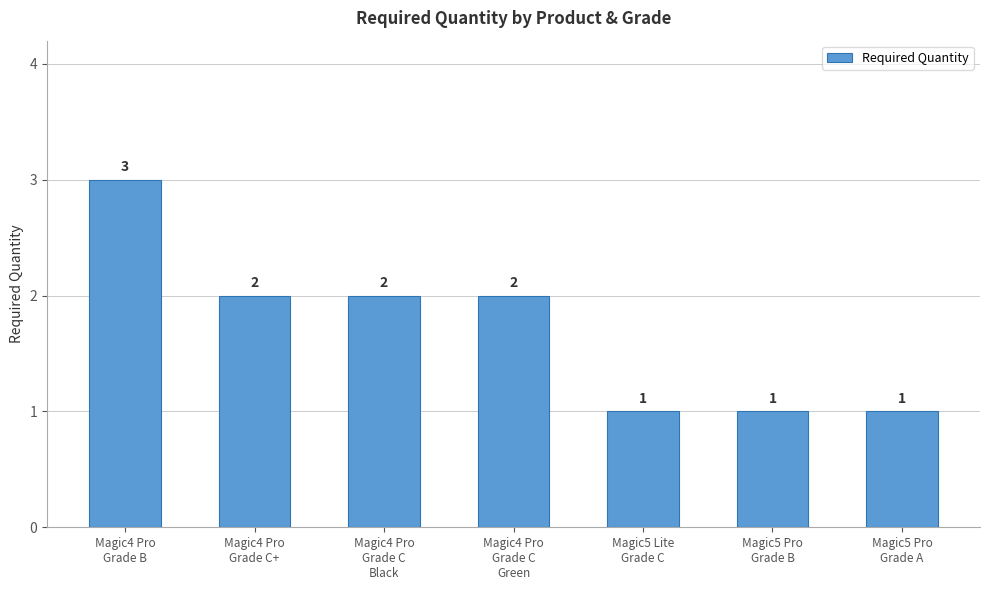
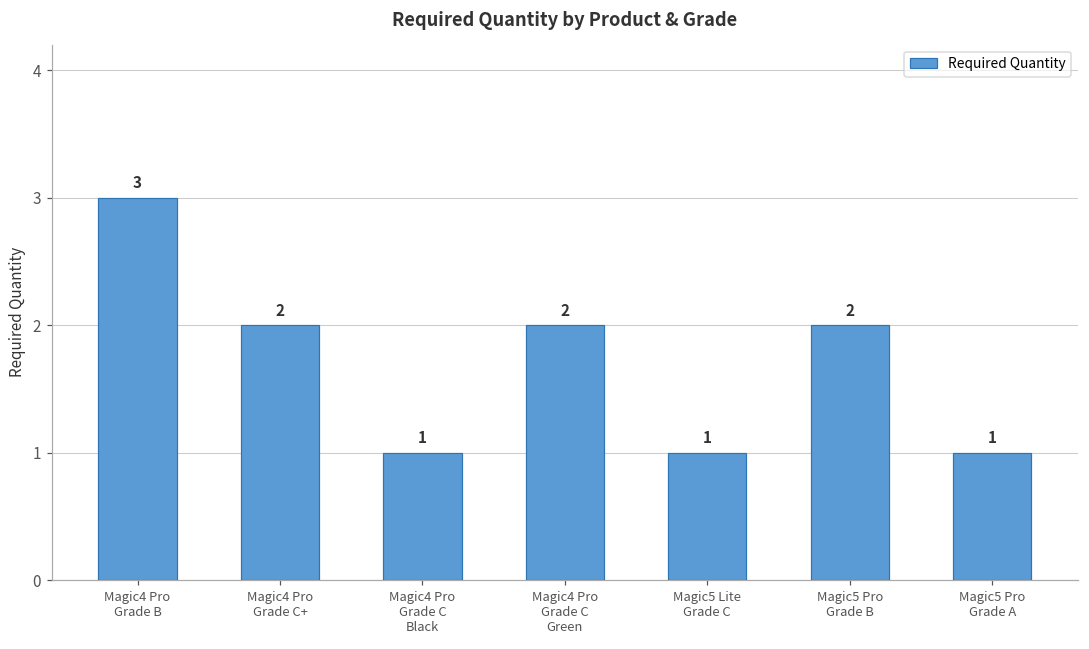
  {
    "Magic4 Pro Grade B": 3,
    "Magic4 Pro Grade C+": 2,
-   "Magic4 Pro Grade C Black": 2,
+   "Magic4 Pro Grade C Black": 1,
    "Magic4 Pro Grade C Green": 2,
    "Magic5 Lite Grade C": 1,
-   "Magic5 Pro Grade B": 1,
+   "Magic5 Pro Grade B": 2,
    "Magic5 Pro Grade A": 1
  }
